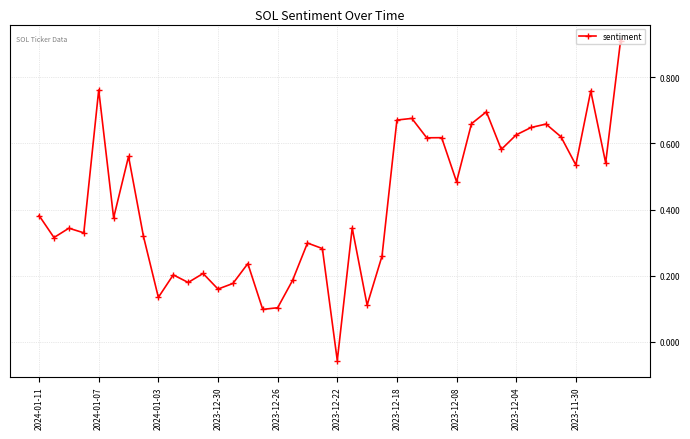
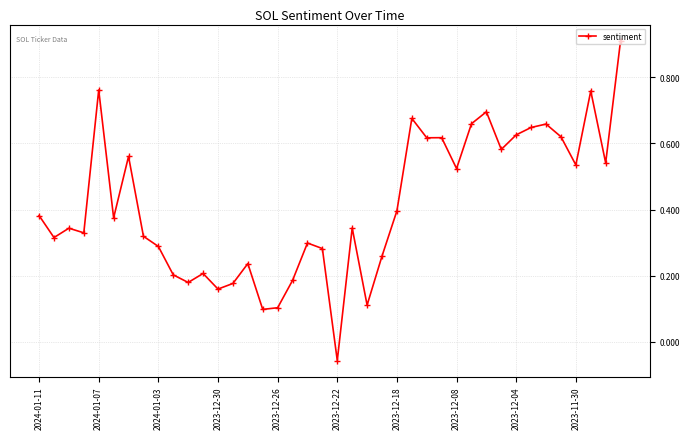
  {
    "2024-01-11": 0.38,
    "2024-01-07": 0.76,
-   "2024-01-03": 0.13,
+   "2024-01-03": 0.29,
    "2023-12-30": 0.16,
    "2023-12-26": 0.10,
    "2023-12-22": -0.06,
-   "2023-12-18": 0.67,
-   "2023-12-08": 0.48,
+   "2023-12-18": 0.40,
+   "2023-12-08": 0.52,
    "2023-12-04": 0.63,
    "2023-11-30": 0.53
  }
